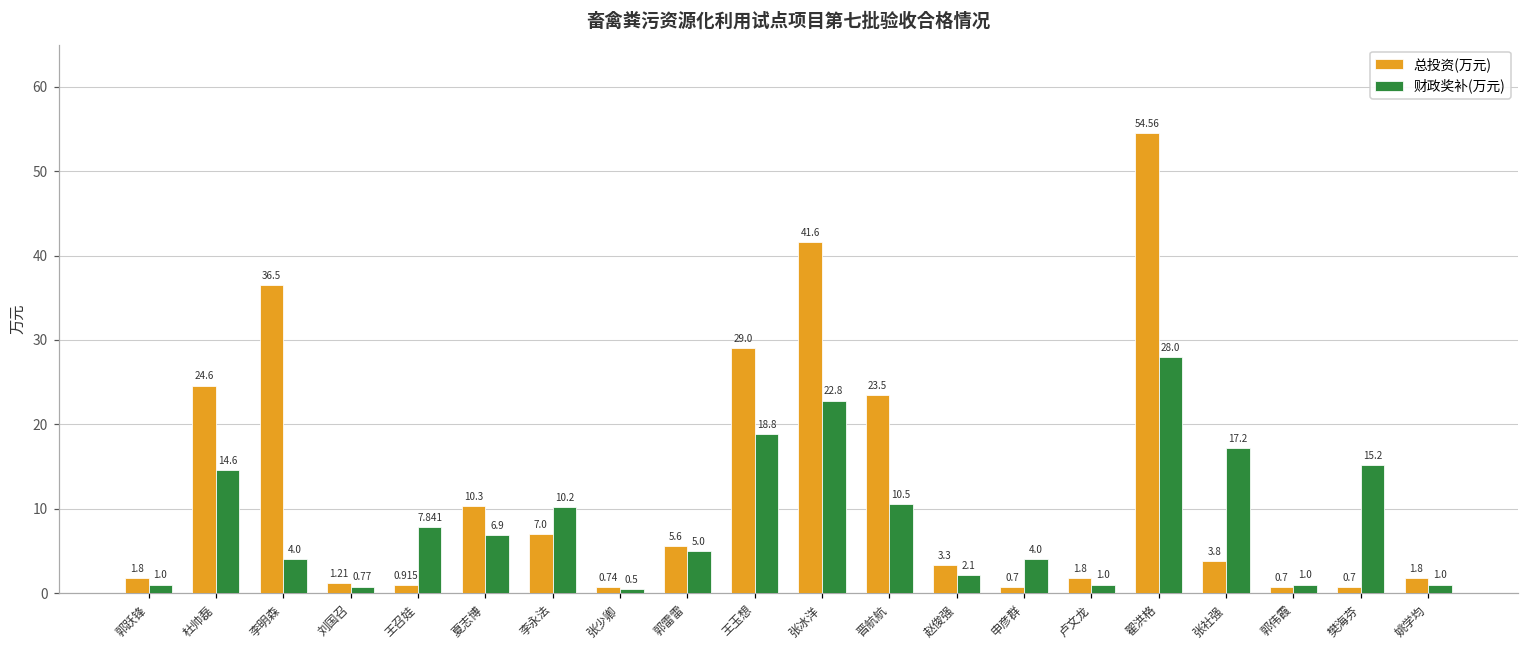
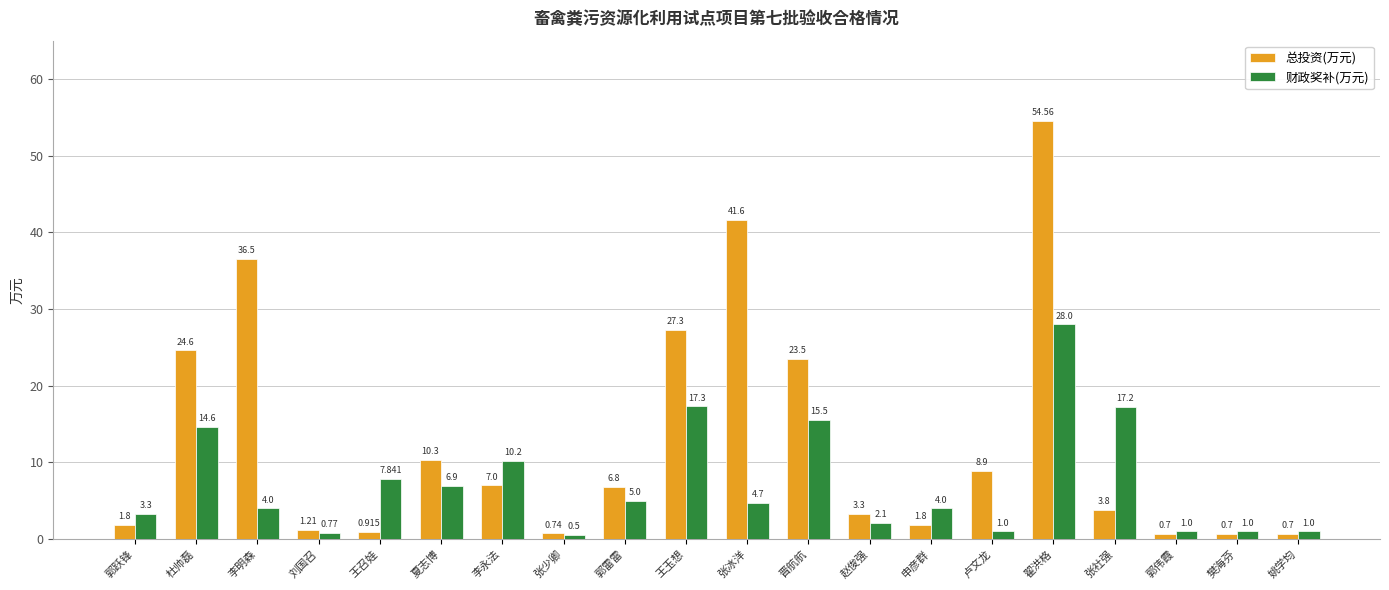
  {
    "总投资(万元)": {
      "郭跃锋": 1.8,
      "杜帅磊": 24.6,
      "李明森": 36.5,
      "刘国召": 1.21,
      "王召娃": 0.915,
      "夏志博": 10.3,
      "李永法": 7.0,
      "张少卿": 0.74,
-     "郭雷雷": 5.6,
-     "王玉想": 29.0,
+     "郭雷雷": 6.8,
+     "王玉想": 27.3,
      "张冰洋": 41.6,
      "晋航航": 23.5,
      "赵俊强": 3.3,
-     "申彦群": 0.7,
-     "卢文龙": 1.8,
+     "申彦群": 1.8,
+     "卢文龙": 8.9,
      "翟洪格": 54.56,
      "张社强": 3.8,
      "郭伟霞": 0.7,
      "樊海芬": 0.7,
-     "姚学均": 1.8
+     "姚学均": 0.7
    },
    "财政奖补(万元)": {
-     "郭跃锋": 1.0,
+     "郭跃锋": 3.3,
      "杜帅磊": 14.6,
      "李明森": 4.0,
      "刘国召": 0.77,
      "王召娃": 7.841,
      "夏志博": 6.9,
      "李永法": 10.2,
      "张少卿": 0.5,
      "郭雷雷": 5.0,
-     "王玉想": 18.8,
-     "张冰洋": 22.8,
-     "晋航航": 10.5,
+     "王玉想": 17.3,
+     "张冰洋": 4.7,
+     "晋航航": 15.5,
      "赵俊强": 2.1,
      "申彦群": 4.0,
      "卢文龙": 1.0,
      "翟洪格": 28.0,
      "张社强": 17.2,
      "郭伟霞": 1.0,
-     "樊海芬": 15.2,
+     "樊海芬": 1.0,
      "姚学均": 1.0
    }
  }
